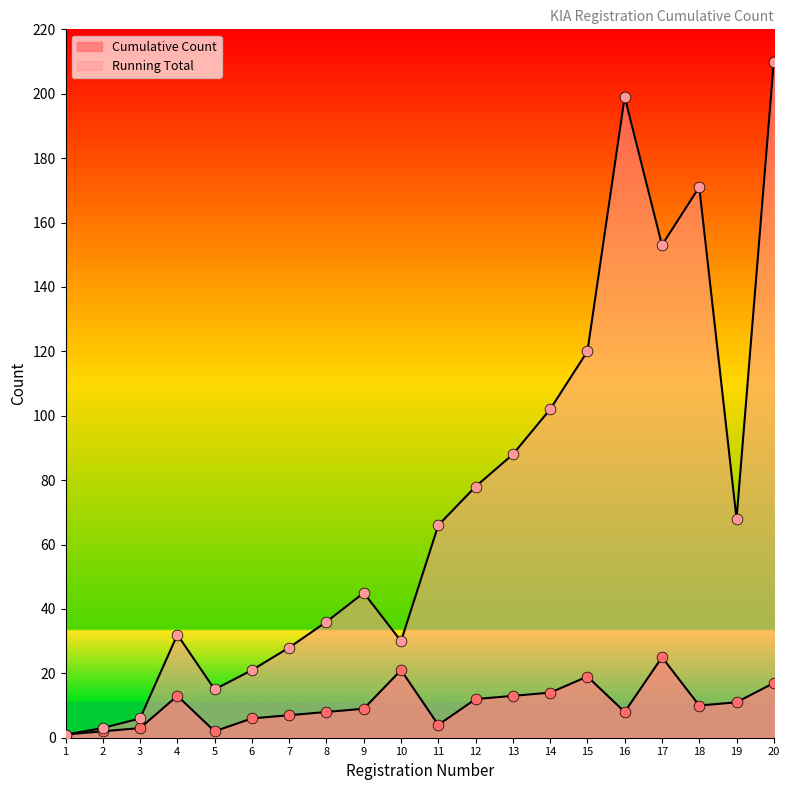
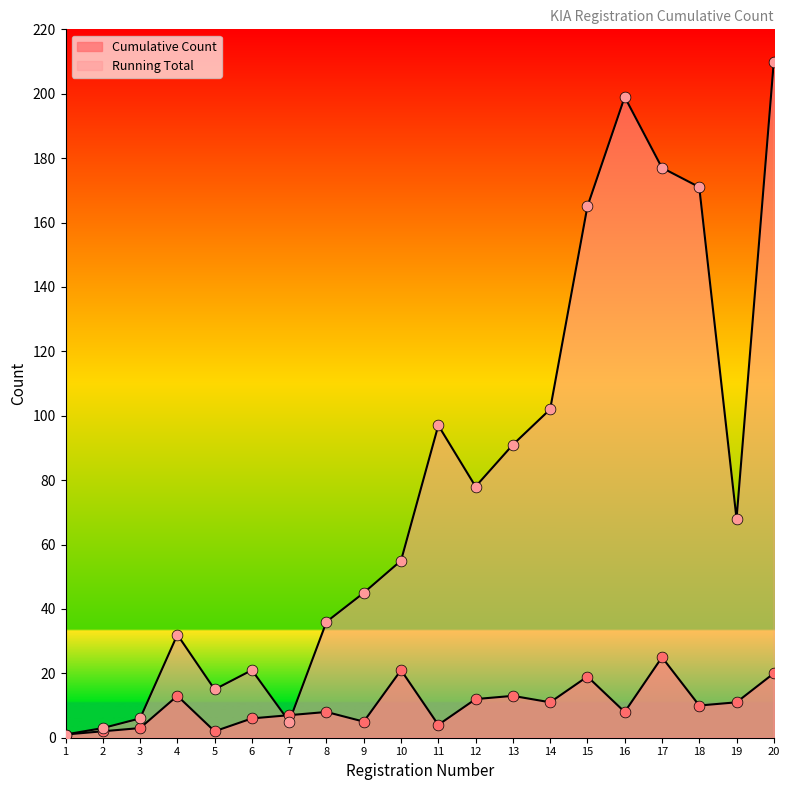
  {
    "Cumulative Count": {
      "2": 2,
      "3": 3,
      "4": 13,
      "5": 2,
      "6": 6,
      "7": 7,
      "8": 8,
-     "9": 9,
+     "9": 5,
      "10": 21,
      "11": 4,
      "12": 12,
      "13": 13,
-     "14": 14,
+     "14": 11,
      "15": 19,
      "16": 8,
      "17": 25,
      "18": 10,
      "19": 11,
-     "20": 17
+     "20": 20
    },
    "Running Total": {
      "2": 3,
      "3": 6,
      "4": 32,
      "5": 15,
      "6": 21,
-     "7": 28,
+     "7": 5,
      "8": 36,
      "9": 45,
-     "10": 30,
-     "11": 66,
+     "10": 55,
+     "11": 97,
      "12": 78,
-     "13": 88,
+     "13": 91,
      "14": 102,
-     "15": 120,
+     "15": 165,
      "16": 199,
-     "17": 153,
+     "17": 177,
      "18": 171,
      "19": 68,
      "20": 210
    }
  }
